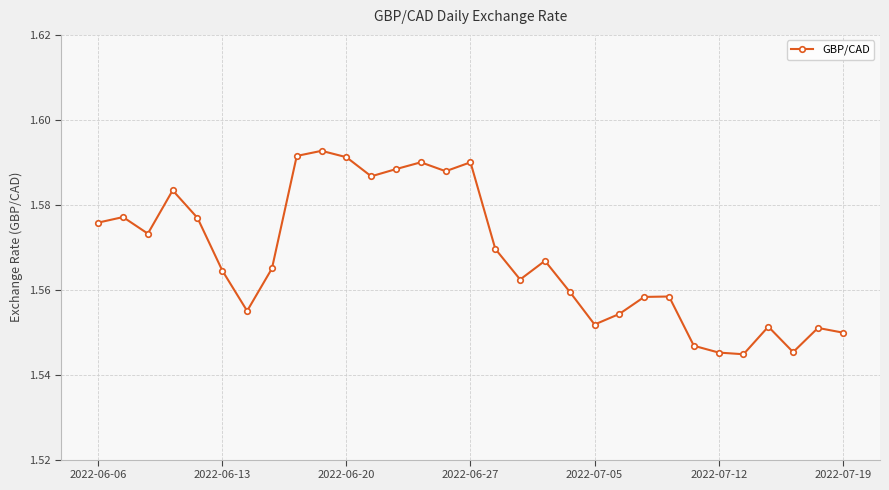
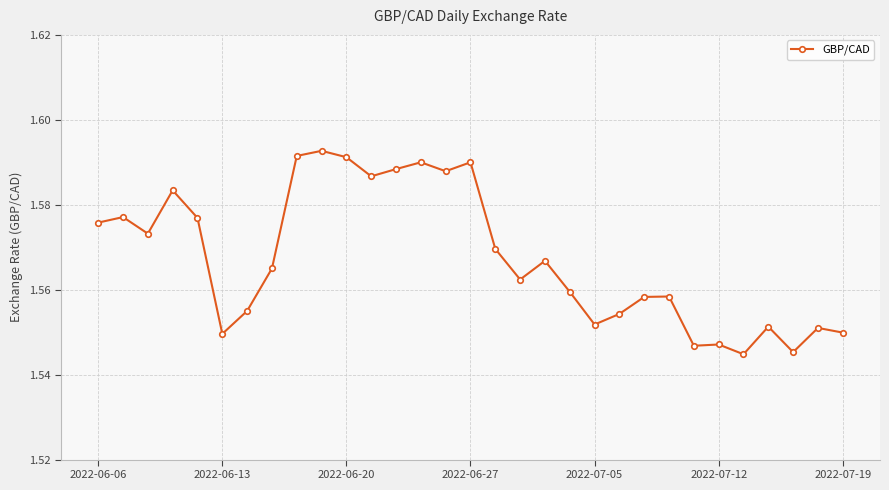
  {
    "2022-06-06": 1.576,
-   "2022-06-13": 1.565,
+   "2022-06-13": 1.550,
    "2022-06-20": 1.591,
    "2022-06-27": 1.590,
    "2022-07-05": 1.552,
-   "2022-07-12": 1.545,
+   "2022-07-12": 1.547,
    "2022-07-19": 1.550
  }
